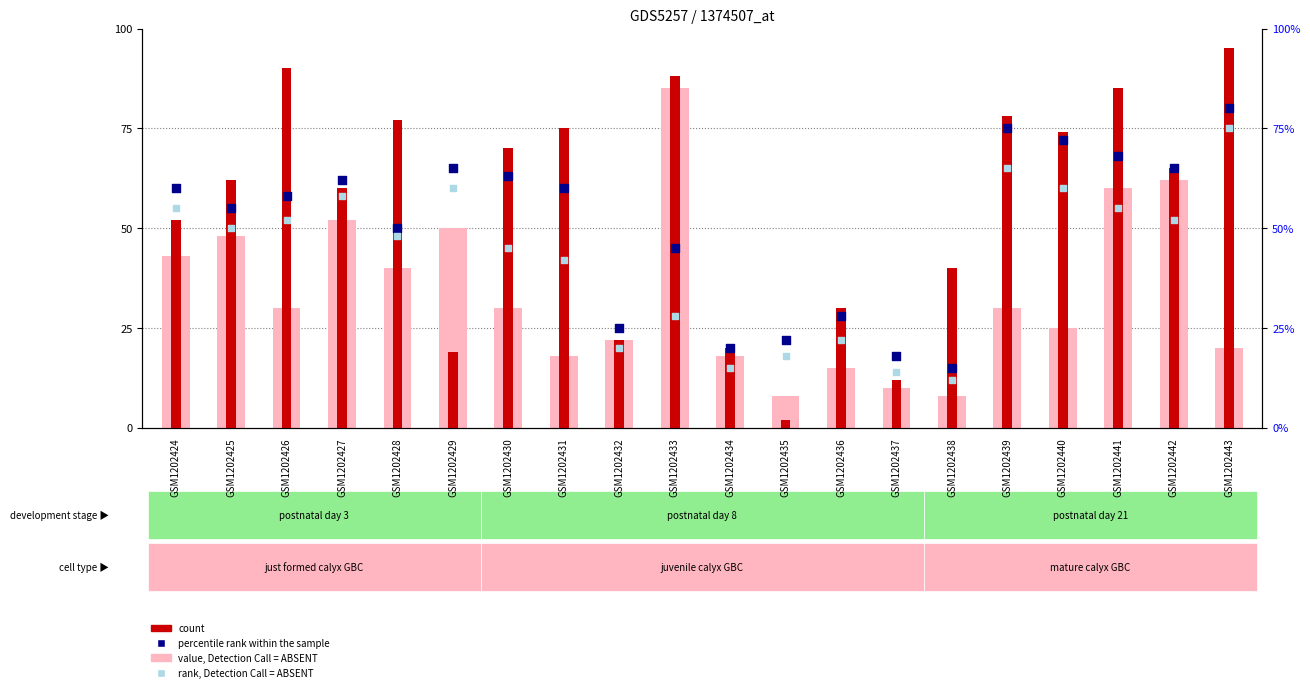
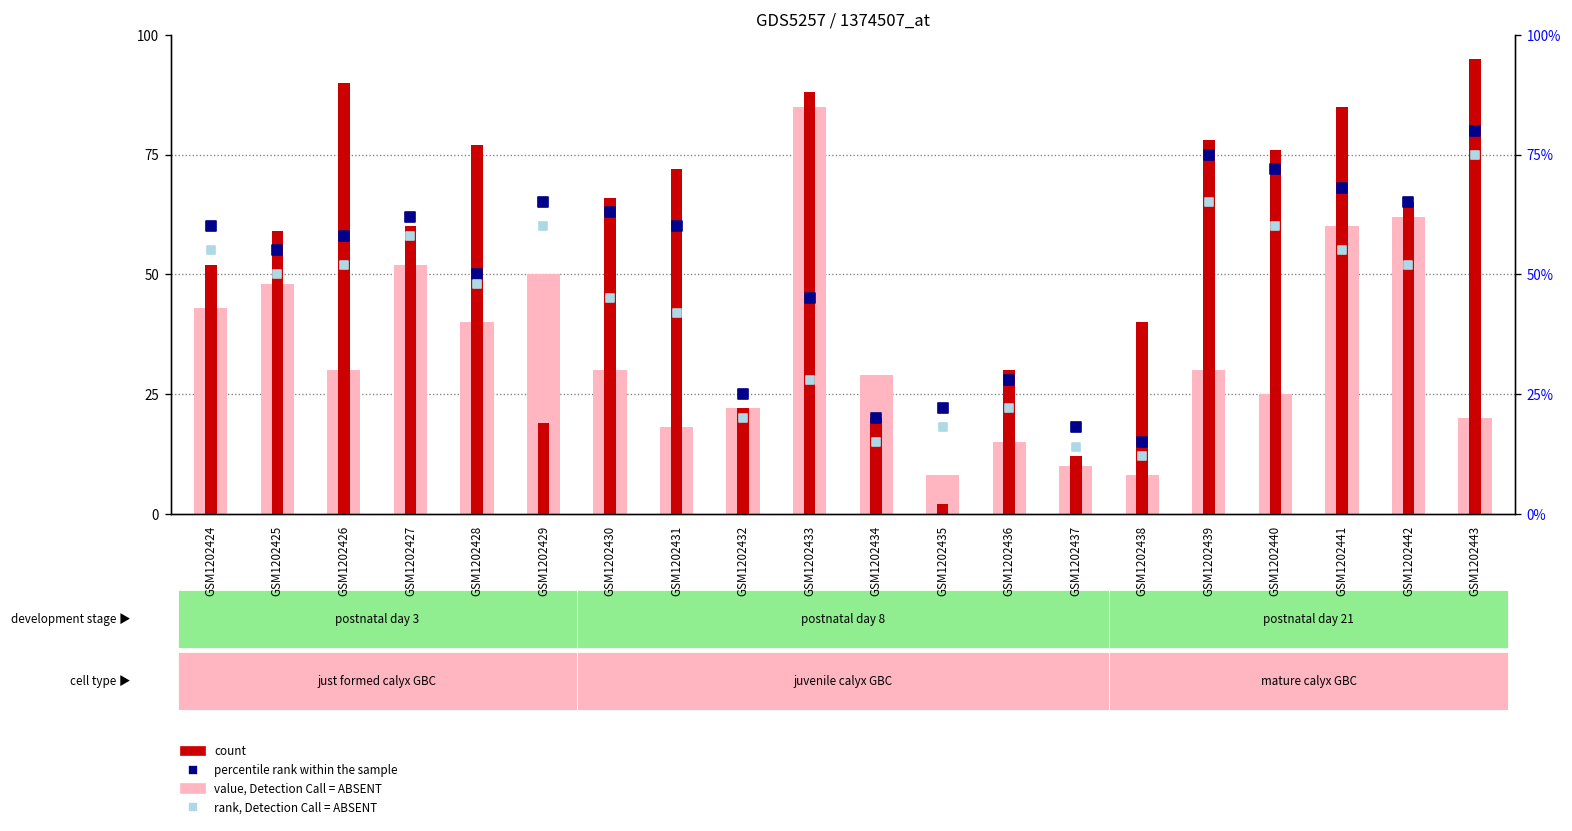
  {
    "value, Detection Call = ABSENT": {
      "GSM1202429": 50,
      "GSM1202432": 22,
-     "GSM1202434": 18,
+     "GSM1202434": 29,
      "GSM1202435": 8
    },
    "count": {
      "GSM1202424": 52,
-     "GSM1202425": 62,
+     "GSM1202425": 59,
      "GSM1202426": 90,
      "GSM1202427": 60,
      "GSM1202428": 77,
-     "GSM1202430": 70,
-     "GSM1202431": 75,
+     "GSM1202430": 66,
+     "GSM1202431": 72,
      "GSM1202432": 22,
      "GSM1202433": 88,
      "GSM1202436": 30,
      "GSM1202437": 12,
      "GSM1202438": 40,
      "GSM1202439": 78,
-     "GSM1202440": 74,
+     "GSM1202440": 76,
      "GSM1202441": 85,
      "GSM1202442": 65,
      "GSM1202443": 95
    }
  }
